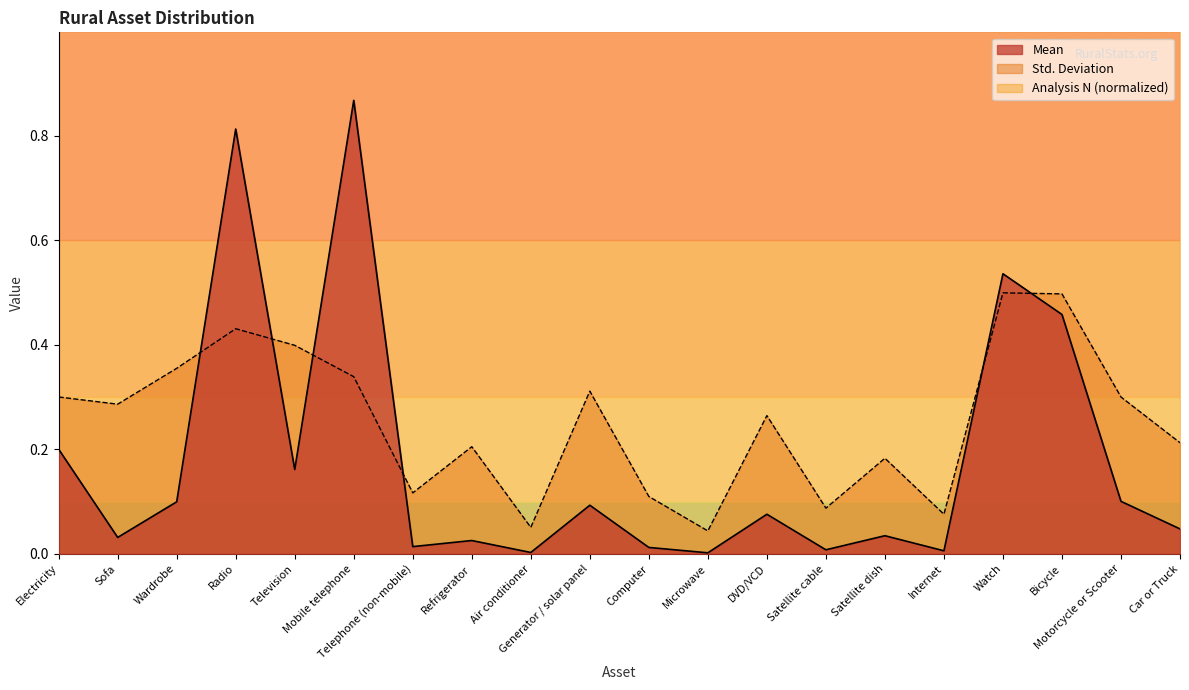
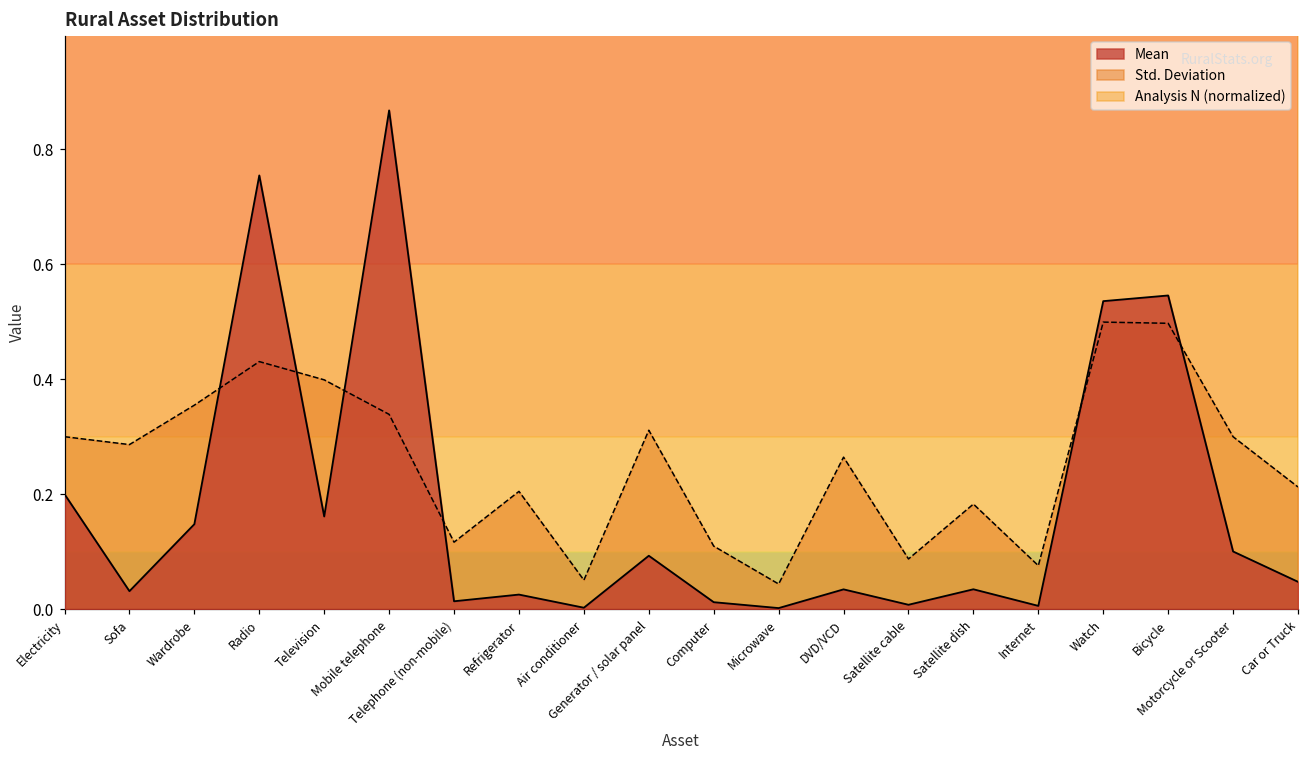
  {
    "Mean": {
      "Electricity": 0.20,
      "Sofa": 0.03,
-     "Wardrobe": 0.10,
-     "Radio": 0.81,
+     "Wardrobe": 0.15,
+     "Radio": 0.75,
      "Television": 0.16,
      "Mobile telephone": 0.87,
      "Telephone (non-mobile)": 0.01,
      "Refrigerator": 0.03,
      "Air conditioner": 0.00,
      "Generator / solar panel": 0.09,
      "Computer": 0.01,
      "Microwave": 0.00,
-     "DVD/VCD": 0.08,
+     "DVD/VCD": 0.03,
      "Satellite cable": 0.01,
      "Satellite dish": 0.03,
      "Internet": 0.01,
      "Watch": 0.54,
-     "Bicycle": 0.46,
+     "Bicycle": 0.55,
      "Motorcycle or Scooter": 0.10,
      "Car or Truck": 0.05
    }
  }
